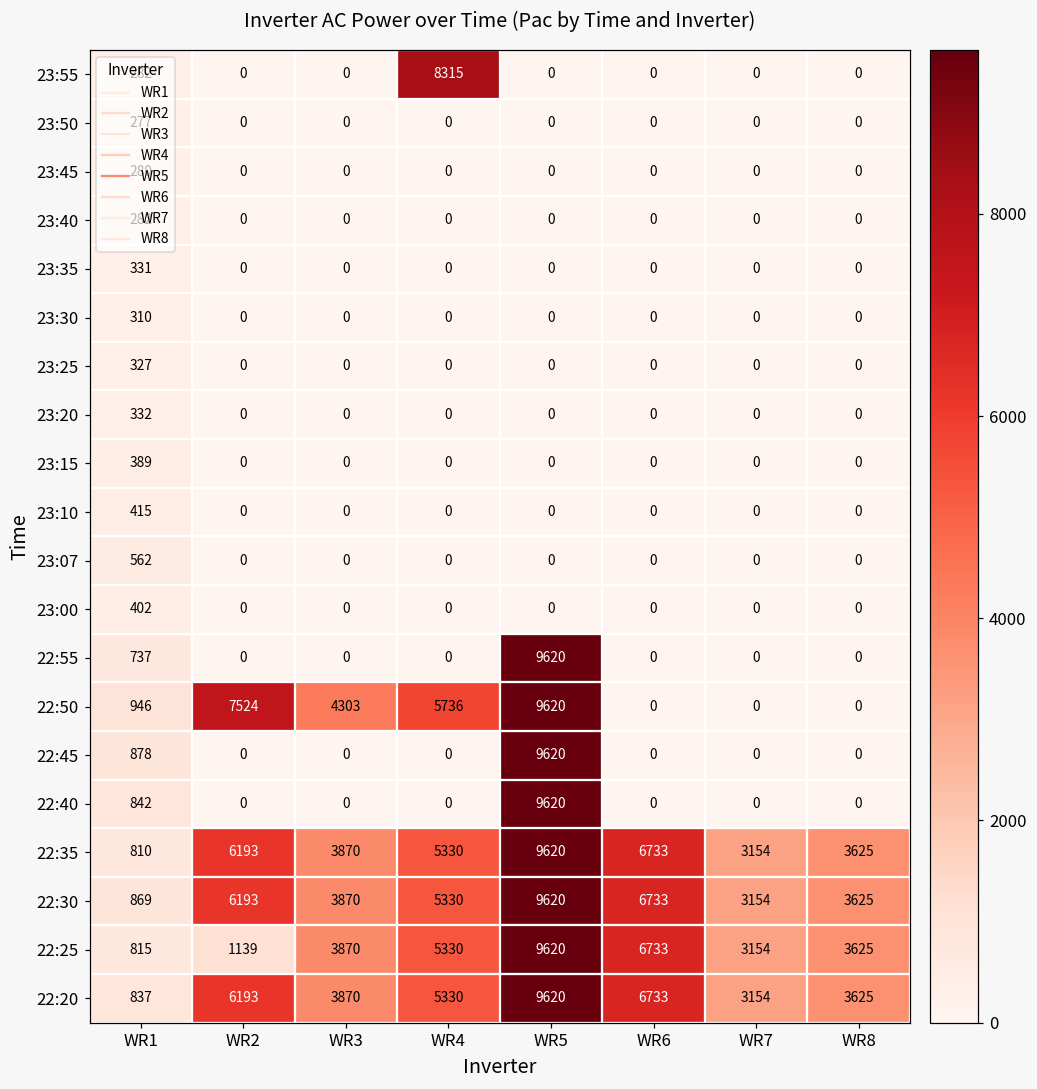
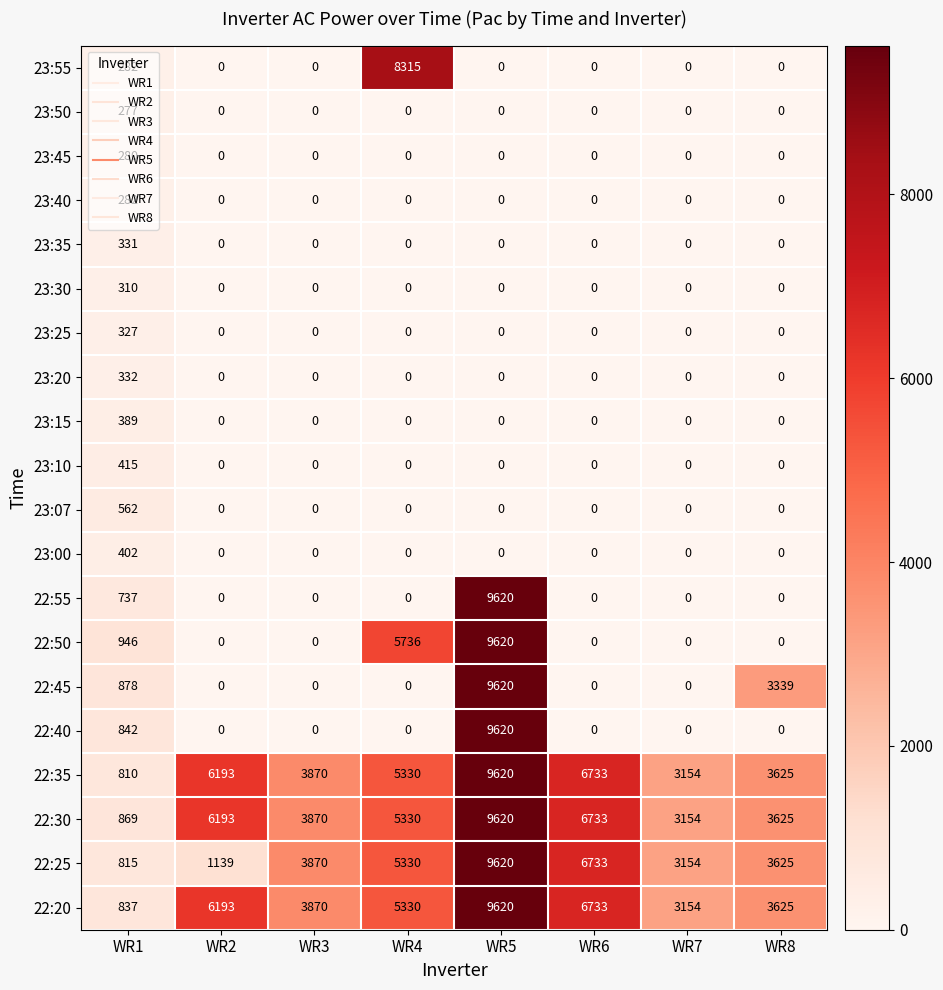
  {
    "23:55": {
      "WR2": 0,
      "WR3": 0,
      "WR4": 8315,
      "WR5": 0,
      "WR6": 0,
      "WR7": 0,
      "WR8": 0
    },
    "23:50": {
      "WR2": 0,
      "WR3": 0,
      "WR4": 0,
      "WR5": 0,
      "WR6": 0,
      "WR7": 0,
      "WR8": 0
    },
    "23:45": {
      "WR2": 0,
      "WR3": 0,
      "WR4": 0,
      "WR5": 0,
      "WR6": 0,
      "WR7": 0,
      "WR8": 0
    },
    "23:40": {
      "WR2": 0,
      "WR3": 0,
      "WR4": 0,
      "WR5": 0,
      "WR6": 0,
      "WR7": 0,
      "WR8": 0
    },
    "23:35": {
      "WR1": 331,
      "WR2": 0,
      "WR3": 0,
      "WR4": 0,
      "WR5": 0,
      "WR6": 0,
      "WR7": 0,
      "WR8": 0
    },
    "23:30": {
      "WR1": 310,
      "WR2": 0,
      "WR3": 0,
      "WR4": 0,
      "WR5": 0,
      "WR6": 0,
      "WR7": 0,
      "WR8": 0
    },
    "23:25": {
      "WR1": 327,
      "WR2": 0,
      "WR3": 0,
      "WR4": 0,
      "WR5": 0,
      "WR6": 0,
      "WR7": 0,
      "WR8": 0
    },
    "23:20": {
      "WR1": 332,
      "WR2": 0,
      "WR3": 0,
      "WR4": 0,
      "WR5": 0,
      "WR6": 0,
      "WR7": 0,
      "WR8": 0
    },
    "23:15": {
      "WR1": 389,
      "WR2": 0,
      "WR3": 0,
      "WR4": 0,
      "WR5": 0,
      "WR6": 0,
      "WR7": 0,
      "WR8": 0
    },
    "23:10": {
      "WR1": 415,
      "WR2": 0,
      "WR3": 0,
      "WR4": 0,
      "WR5": 0,
      "WR6": 0,
      "WR7": 0,
      "WR8": 0
    },
    "23:07": {
      "WR1": 562,
      "WR2": 0,
      "WR3": 0,
      "WR4": 0,
      "WR5": 0,
      "WR6": 0,
      "WR7": 0,
      "WR8": 0
    },
    "23:00": {
      "WR1": 402,
      "WR2": 0,
      "WR3": 0,
      "WR4": 0,
      "WR5": 0,
      "WR6": 0,
      "WR7": 0,
      "WR8": 0
    },
    "22:55": {
      "WR1": 737,
      "WR2": 0,
      "WR3": 0,
      "WR4": 0,
      "WR5": 9620,
      "WR6": 0,
      "WR7": 0,
      "WR8": 0
    },
    "22:50": {
      "WR1": 946,
-     "WR2": 7524,
-     "WR3": 4303,
+     "WR2": 0,
+     "WR3": 0,
      "WR4": 5736,
      "WR5": 9620,
      "WR6": 0,
      "WR7": 0,
      "WR8": 0
    },
    "22:45": {
      "WR1": 878,
      "WR2": 0,
      "WR3": 0,
      "WR4": 0,
      "WR5": 9620,
      "WR6": 0,
      "WR7": 0,
-     "WR8": 0
+     "WR8": 3339
    },
    "22:40": {
      "WR1": 842,
      "WR2": 0,
      "WR3": 0,
      "WR4": 0,
      "WR5": 9620,
      "WR6": 0,
      "WR7": 0,
      "WR8": 0
    },
    "22:35": {
      "WR1": 810,
      "WR2": 6193,
      "WR3": 3870,
      "WR4": 5330,
      "WR5": 9620,
      "WR6": 6733,
      "WR7": 3154,
      "WR8": 3625
    },
    "22:30": {
      "WR1": 869,
      "WR2": 6193,
      "WR3": 3870,
      "WR4": 5330,
      "WR5": 9620,
      "WR6": 6733,
      "WR7": 3154,
      "WR8": 3625
    },
    "22:25": {
      "WR1": 815,
      "WR2": 1139,
      "WR3": 3870,
      "WR4": 5330,
      "WR5": 9620,
      "WR6": 6733,
      "WR7": 3154,
      "WR8": 3625
    },
    "22:20": {
      "WR1": 837,
      "WR2": 6193,
      "WR3": 3870,
      "WR4": 5330,
      "WR5": 9620,
      "WR6": 6733,
      "WR7": 3154,
      "WR8": 3625
    }
  }
